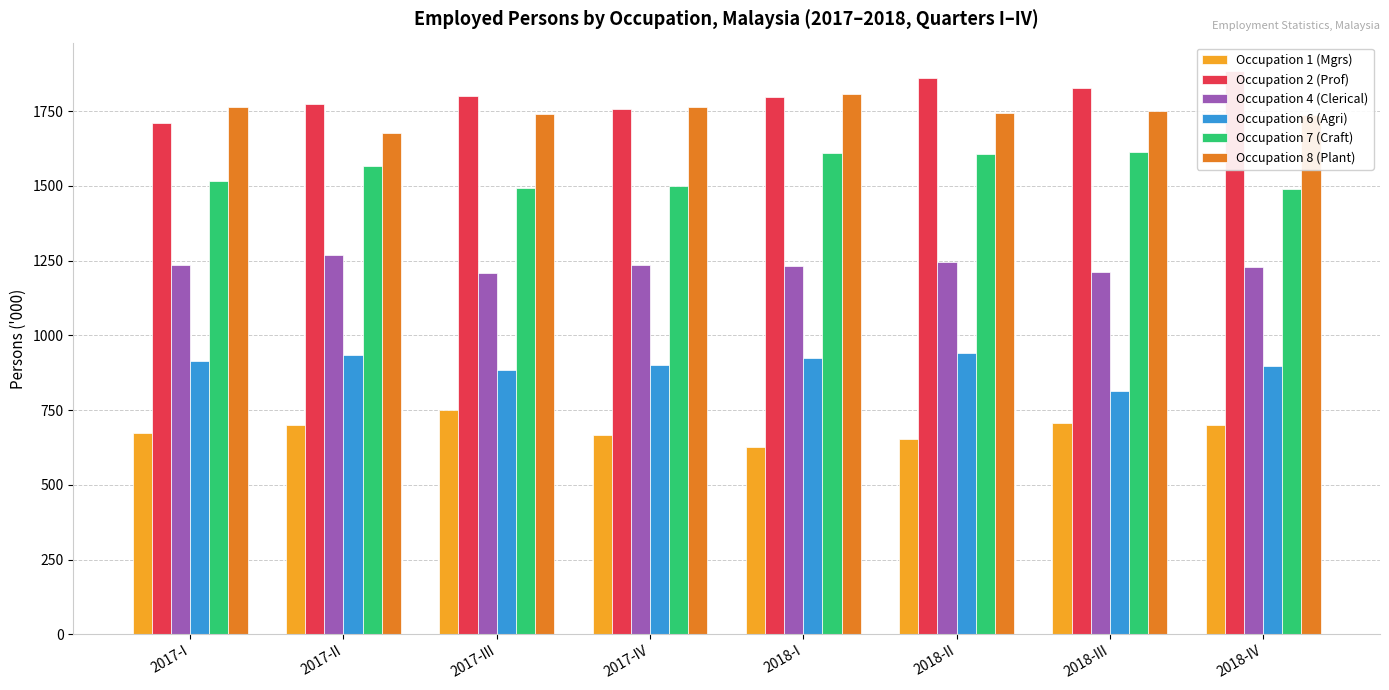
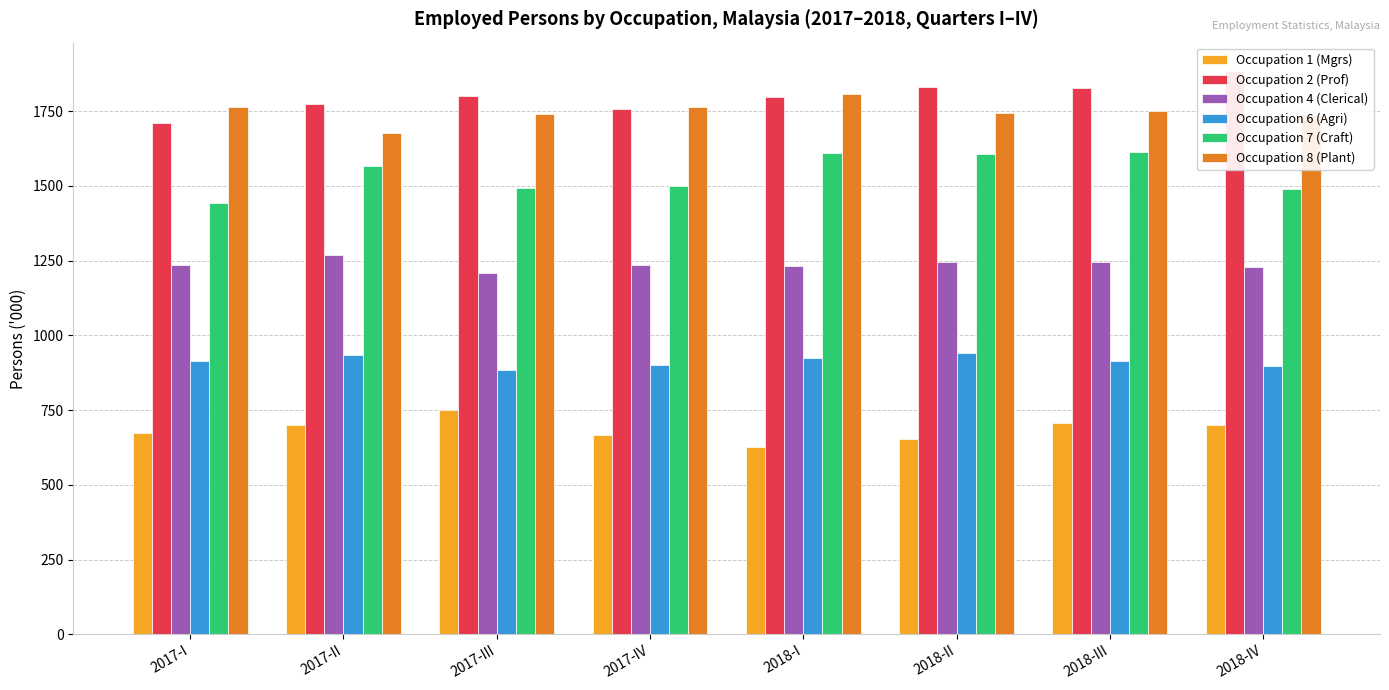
  {
    "Occupation 2 (Prof)": {
      "2017-I": 1710,
      "2017-II": 1770,
      "2017-III": 1800,
      "2017-IV": 1760,
      "2018-I": 1800,
-     "2018-II": 1860,
+     "2018-II": 1830,
      "2018-III": 1830
    },
    "Occupation 4 (Clerical)": {
      "2017-I": 1240,
      "2017-II": 1270,
      "2017-III": 1210,
      "2017-IV": 1240,
      "2018-I": 1230,
      "2018-II": 1250,
-     "2018-III": 1210,
+     "2018-III": 1250,
      "2018-IV": 1230
    },
    "Occupation 6 (Agri)": {
      "2017-I": 920,
      "2017-II": 930,
      "2017-III": 880,
      "2017-IV": 900,
      "2018-I": 920,
      "2018-II": 940,
-     "2018-III": 810,
+     "2018-III": 920,
      "2018-IV": 900
    },
    "Occupation 7 (Craft)": {
-     "2017-I": 1520,
+     "2017-I": 1440,
      "2017-II": 1570,
      "2017-III": 1490,
      "2017-IV": 1500,
      "2018-I": 1610,
      "2018-II": 1610,
      "2018-III": 1610,
      "2018-IV": 1490
    }
  }
